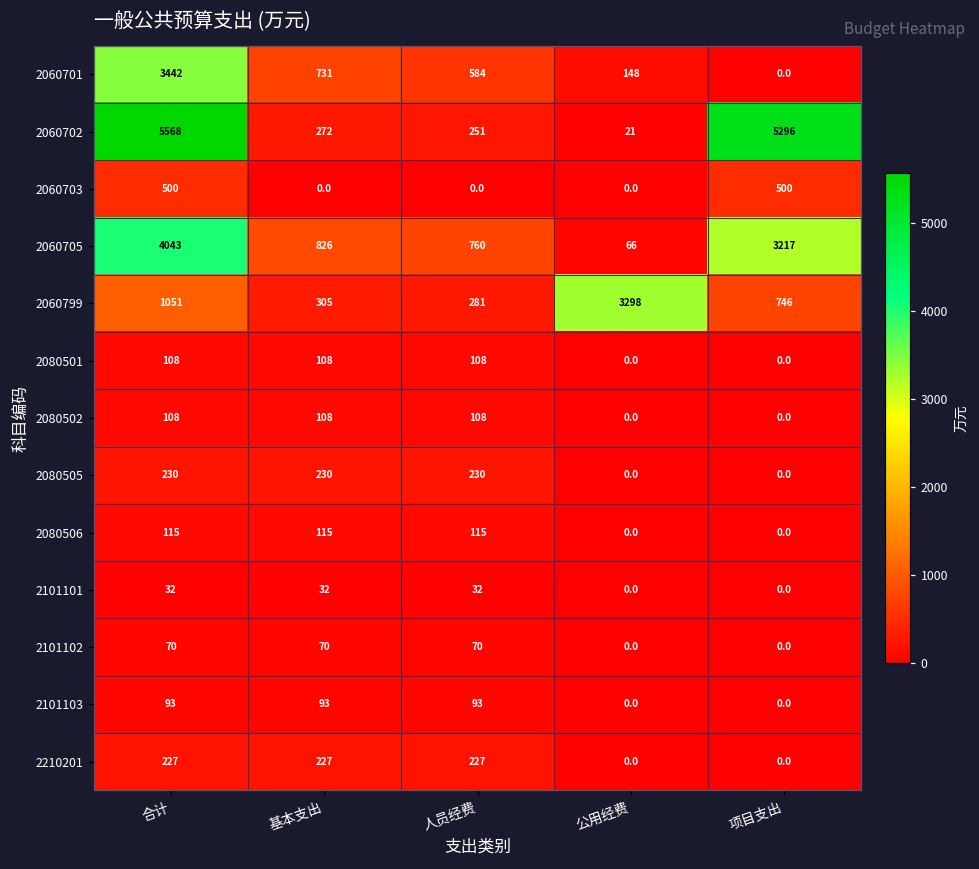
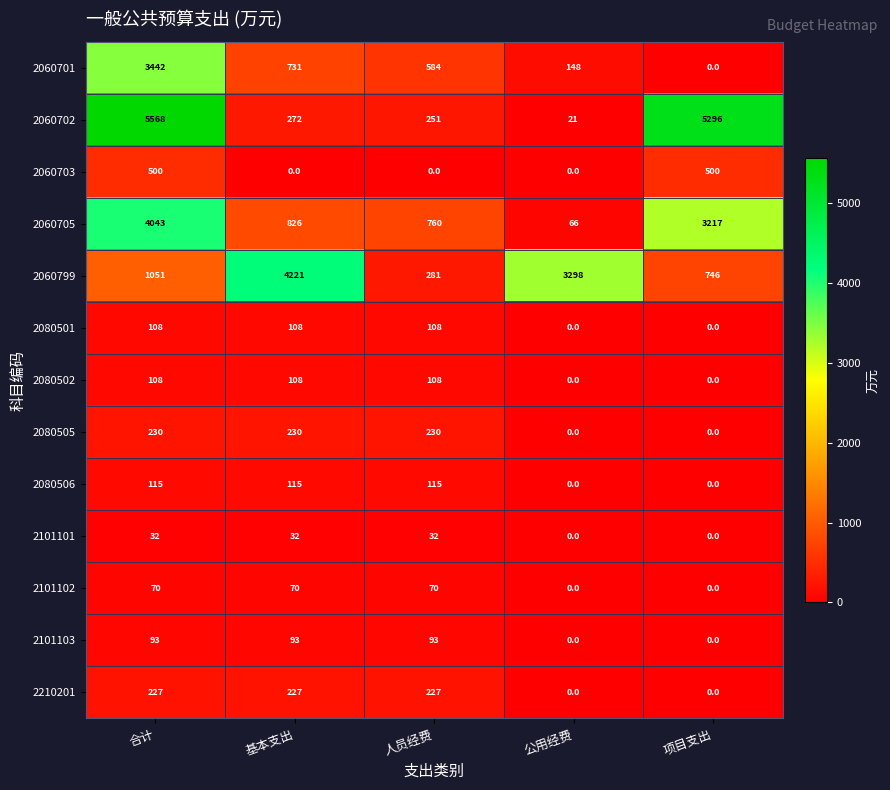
  {
    "2060701": {
      "合计": 3442,
      "基本支出": 731,
      "人员经费": 584,
      "公用经费": 148,
      "项目支出": 0.0
    },
    "2060702": {
      "合计": 5568,
      "基本支出": 272,
      "人员经费": 251,
      "公用经费": 21,
      "项目支出": 5296
    },
    "2060703": {
      "合计": 500,
      "基本支出": 0.0,
      "人员经费": 0.0,
      "公用经费": 0.0,
      "项目支出": 500
    },
    "2060705": {
      "合计": 4043,
      "基本支出": 826,
      "人员经费": 760,
      "公用经费": 66,
      "项目支出": 3217
    },
    "2060799": {
      "合计": 1051,
-     "基本支出": 305,
+     "基本支出": 4221,
      "人员经费": 281,
      "公用经费": 3298,
      "项目支出": 746
    },
    "2080501": {
      "合计": 108,
      "基本支出": 108,
      "人员经费": 108,
      "公用经费": 0.0,
      "项目支出": 0.0
    },
    "2080502": {
      "合计": 108,
      "基本支出": 108,
      "人员经费": 108,
      "公用经费": 0.0,
      "项目支出": 0.0
    },
    "2080505": {
      "合计": 230,
      "基本支出": 230,
      "人员经费": 230,
      "公用经费": 0.0,
      "项目支出": 0.0
    },
    "2080506": {
      "合计": 115,
      "基本支出": 115,
      "人员经费": 115,
      "公用经费": 0.0,
      "项目支出": 0.0
    },
    "2101101": {
      "合计": 32,
      "基本支出": 32,
      "人员经费": 32,
      "公用经费": 0.0,
      "项目支出": 0.0
    },
    "2101102": {
      "合计": 70,
      "基本支出": 70,
      "人员经费": 70,
      "公用经费": 0.0,
      "项目支出": 0.0
    },
    "2101103": {
      "合计": 93,
      "基本支出": 93,
      "人员经费": 93,
      "公用经费": 0.0,
      "项目支出": 0.0
    },
    "2210201": {
      "合计": 227,
      "基本支出": 227,
      "人员经费": 227,
      "公用经费": 0.0,
      "项目支出": 0.0
    }
  }
